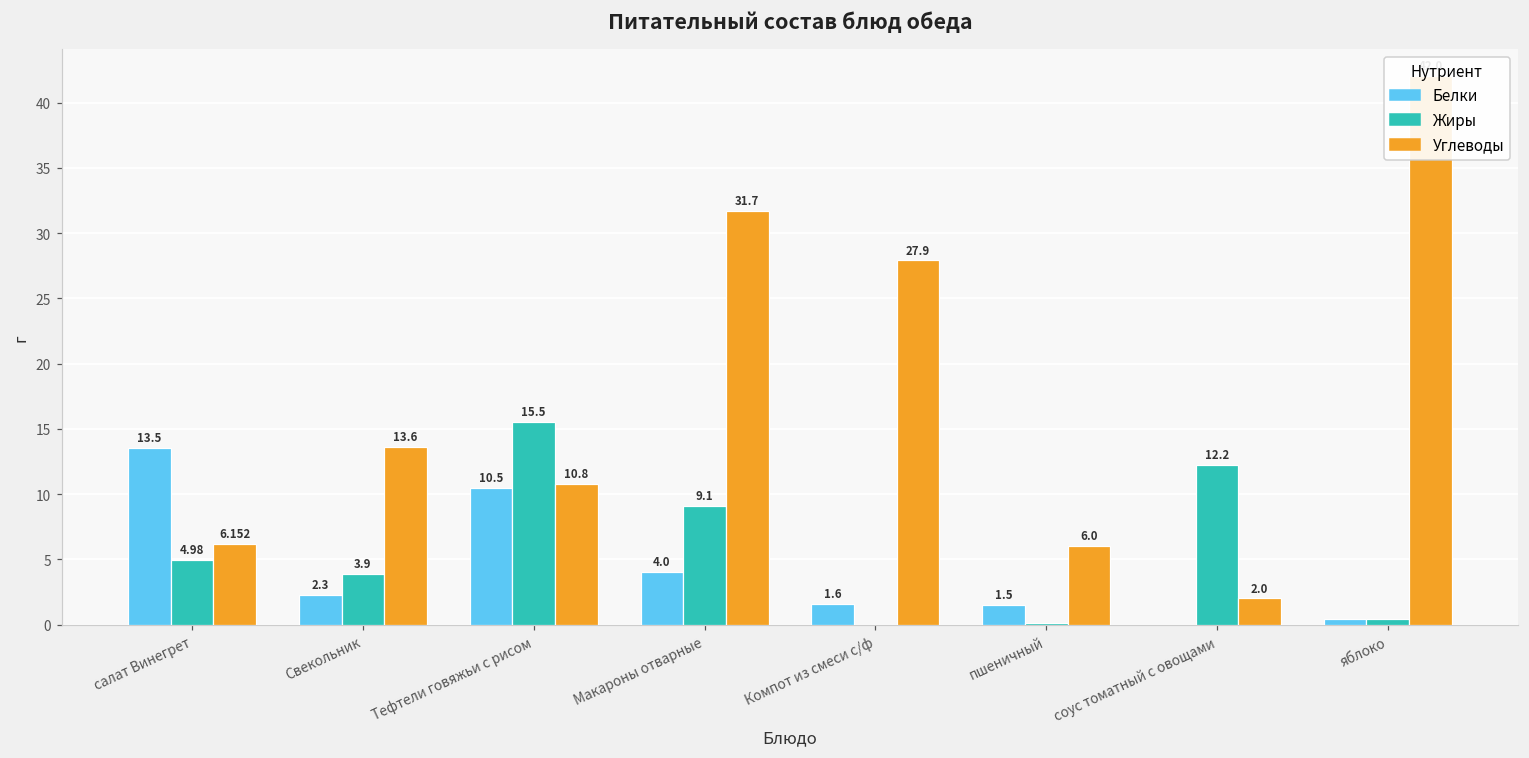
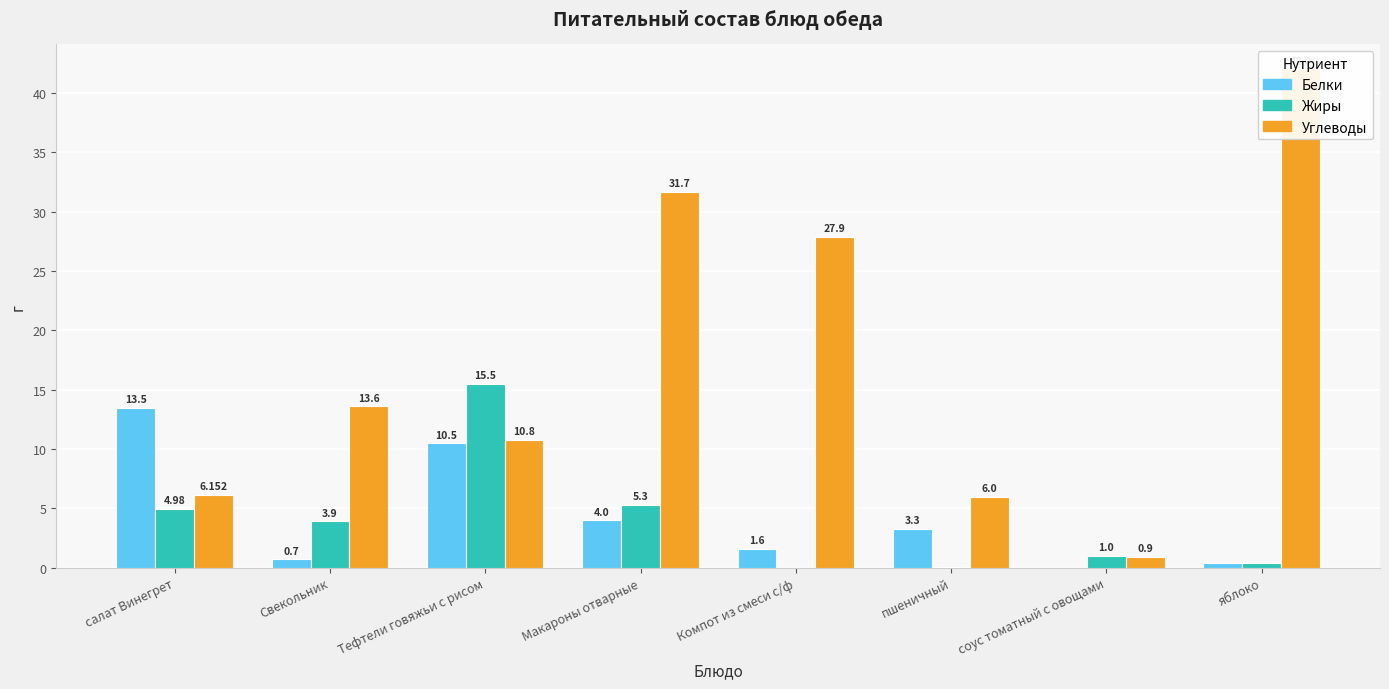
  {
    "Белки": {
      "салат Винегрет": 13.5,
-     "Свекольник": 2.3,
+     "Свекольник": 0.7,
      "Тефтели говяжьи с рисом": 10.5,
      "Макароны отварные": 4.0,
      "Компот из смеси с/ф": 1.6,
-     "пшеничный": 1.5
+     "пшеничный": 3.3
    },
    "Жиры": {
      "салат Винегрет": 4.98,
      "Свекольник": 3.9,
      "Тефтели говяжьи с рисом": 15.5,
-     "Макароны отварные": 9.1,
-     "соус томатный с овощами": 12.2
+     "Макароны отварные": 5.3,
+     "соус томатный с овощами": 1.0
    },
    "Углеводы": {
      "салат Винегрет": 6.152,
      "Свекольник": 13.6,
      "Тефтели говяжьи с рисом": 10.8,
      "Макароны отварные": 31.7,
      "Компот из смеси с/ф": 27.9,
      "пшеничный": 6.0,
-     "соус томатный с овощами": 2.0
+     "соус томатный с овощами": 0.9
    }
  }
